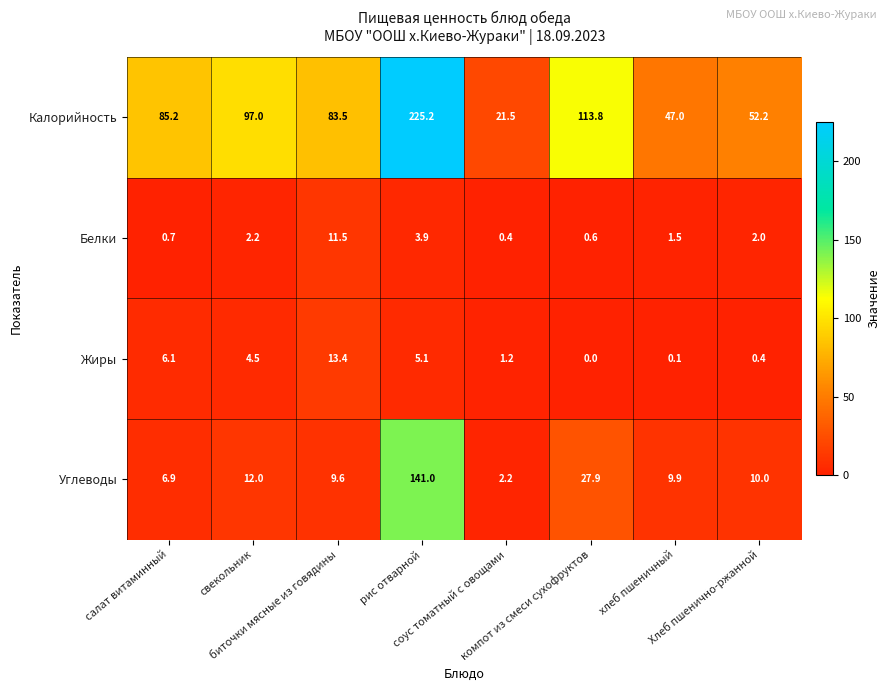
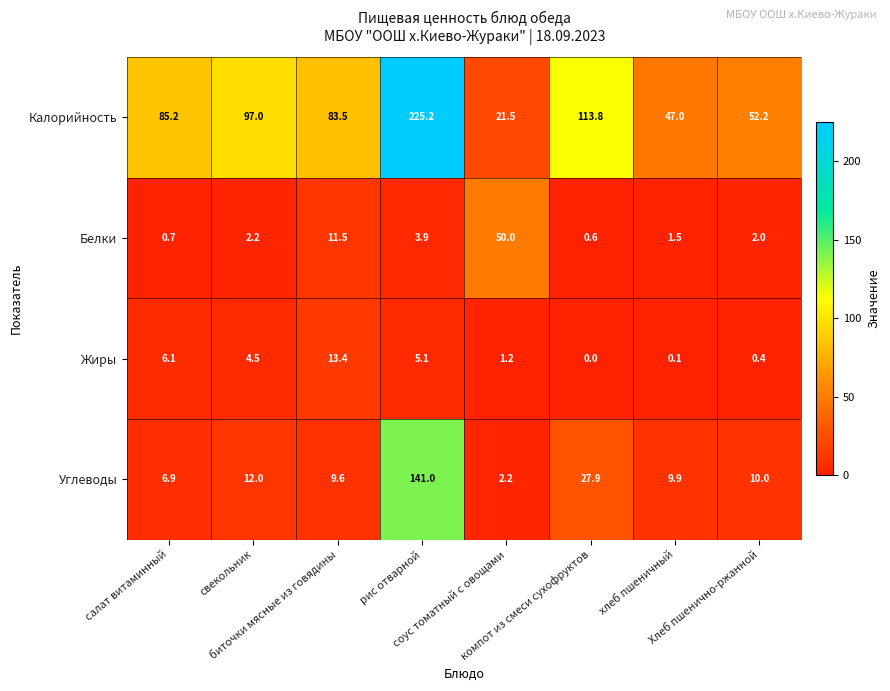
  {
    "Калорийность": {
      "салат витаминный": 85.2,
      "свекольник": 97.0,
      "биточки мясные из говядины": 83.5,
      "рис отварной": 225.2,
      "соус томатный с овощами": 21.5,
      "компот из смеси сухофруктов": 113.8,
      "хлеб пшеничный": 47.0,
      "Хлеб пшенично-ржанной": 52.2
    },
    "Белки": {
      "салат витаминный": 0.7,
      "свекольник": 2.2,
      "биточки мясные из говядины": 11.5,
      "рис отварной": 3.9,
-     "соус томатный с овощами": 0.4,
+     "соус томатный с овощами": 50.0,
      "компот из смеси сухофруктов": 0.6,
      "хлеб пшеничный": 1.5,
      "Хлеб пшенично-ржанной": 2.0
    },
    "Жиры": {
      "салат витаминный": 6.1,
      "свекольник": 4.5,
      "биточки мясные из говядины": 13.4,
      "рис отварной": 5.1,
      "соус томатный с овощами": 1.2,
      "компот из смеси сухофруктов": 0.0,
      "хлеб пшеничный": 0.1,
      "Хлеб пшенично-ржанной": 0.4
    },
    "Углеводы": {
      "салат витаминный": 6.9,
      "свекольник": 12.0,
      "биточки мясные из говядины": 9.6,
      "рис отварной": 141.0,
      "соус томатный с овощами": 2.2,
      "компот из смеси сухофруктов": 27.9,
      "хлеб пшеничный": 9.9,
      "Хлеб пшенично-ржанной": 10.0
    }
  }
